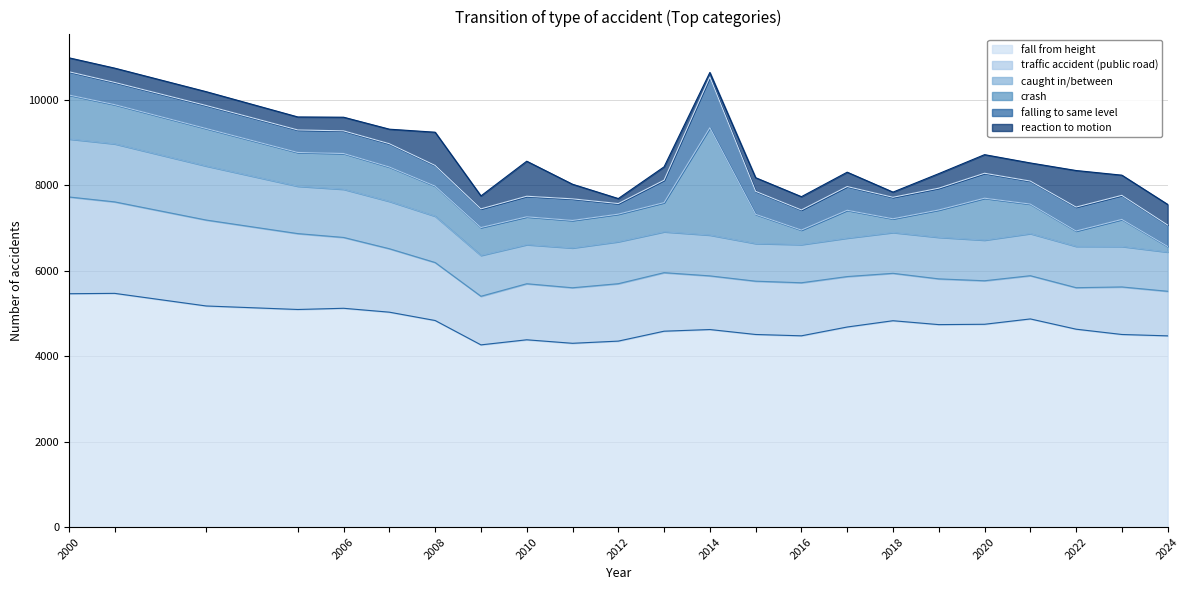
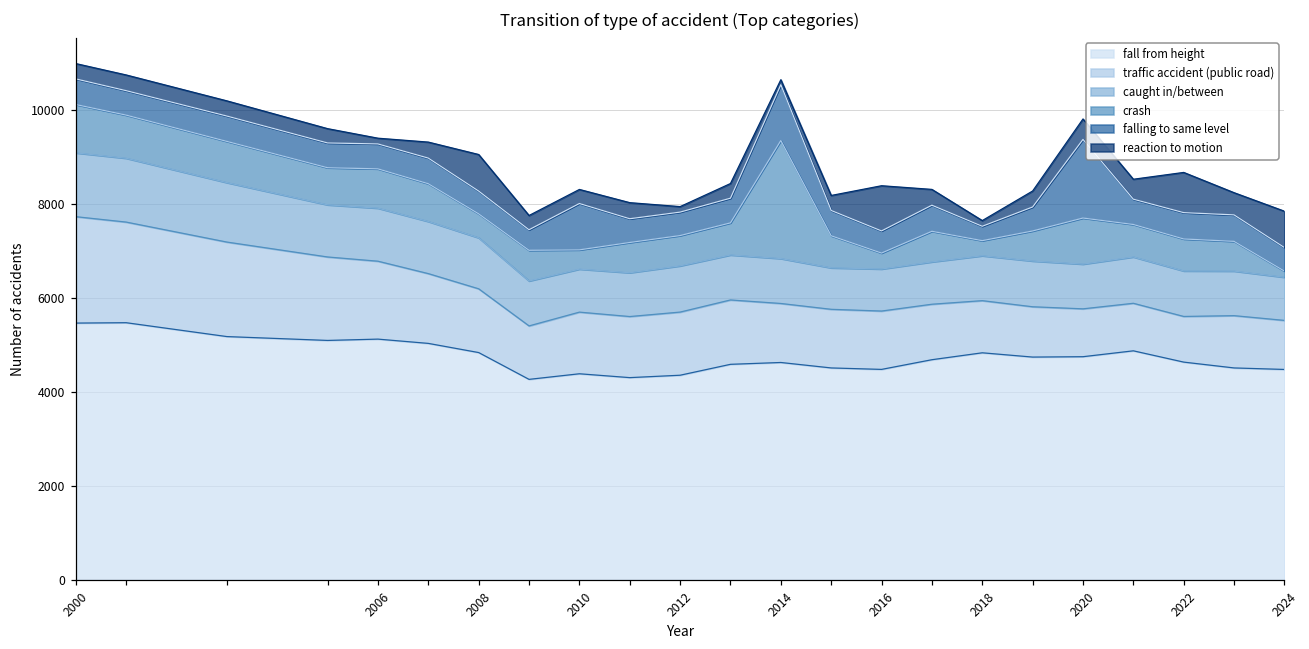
  {
    "crash": {
      "2000": 1000,
      "2006": 800,
-     "2008": 700,
-     "2010": 700,
+     "2008": 500,
+     "2010": 400,
      "2012": 600,
      "2014": 2500,
      "2016": 300,
      "2018": 300,
      "2020": 1000,
-     "2022": 400,
+     "2022": 700,
      "2024": 100
    },
    "falling to same level": {
      "2000": 500,
      "2006": 500,
      "2008": 500,
-     "2010": 500,
-     "2012": 200,
+     "2010": 1000,
+     "2012": 500,
      "2014": 1200,
      "2016": 500,
-     "2018": 500,
-     "2020": 600,
+     "2018": 300,
+     "2020": 1700,
      "2022": 600,
      "2024": 500
    },
    "reaction to motion": {
      "2000": 300,
-     "2006": 300,
+     "2006": 100,
      "2008": 800,
-     "2010": 800,
+     "2010": 300,
      "2012": 100,
      "2014": 100,
-     "2016": 300,
+     "2016": 1000,
      "2018": 100,
      "2020": 400,
      "2022": 900,
-     "2024": 500
+     "2024": 800
    }
  }
